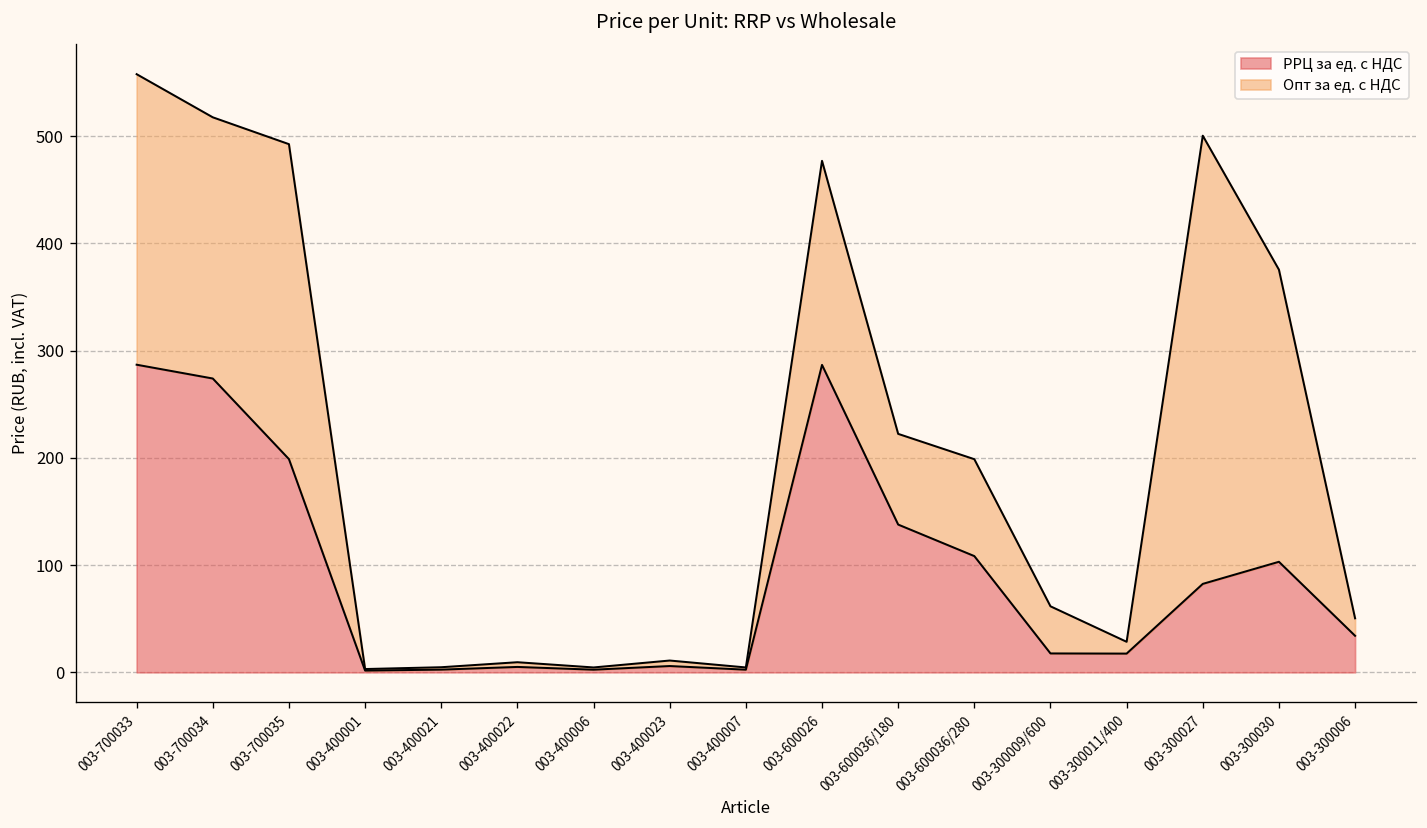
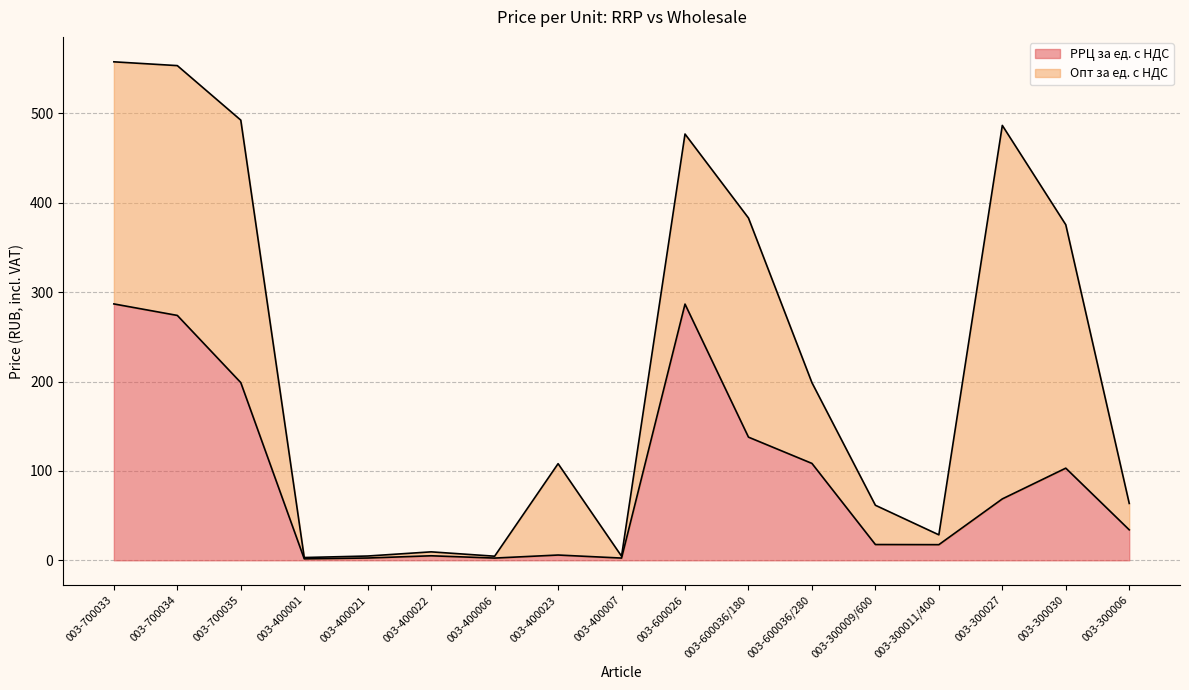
  {
    "РРЦ за ед. с НДС": {
      "003-700033": 290,
      "003-700034": 270,
      "003-700035": 200,
      "003-400022": 10,
      "003-400023": 10,
      "003-600026": 290,
      "003-600036/180": 140,
      "003-600036/280": 110,
      "003-300009/600": 20,
      "003-300011/400": 20,
-     "003-300027": 80,
+     "003-300027": 70,
      "003-300030": 100,
      "003-300006": 30
    },
    "Опт за ед. с НДС": {
      "003-700033": 270,
-     "003-700034": 240,
+     "003-700034": 280,
      "003-700035": 290,
      "003-400022": 0,
-     "003-400023": 10,
+     "003-400023": 100,
      "003-600026": 190,
-     "003-600036/180": 80,
+     "003-600036/180": 250,
      "003-600036/280": 90,
      "003-300009/600": 40,
      "003-300011/400": 10,
      "003-300027": 420,
      "003-300030": 270,
-     "003-300006": 20
+     "003-300006": 30
    }
  }
